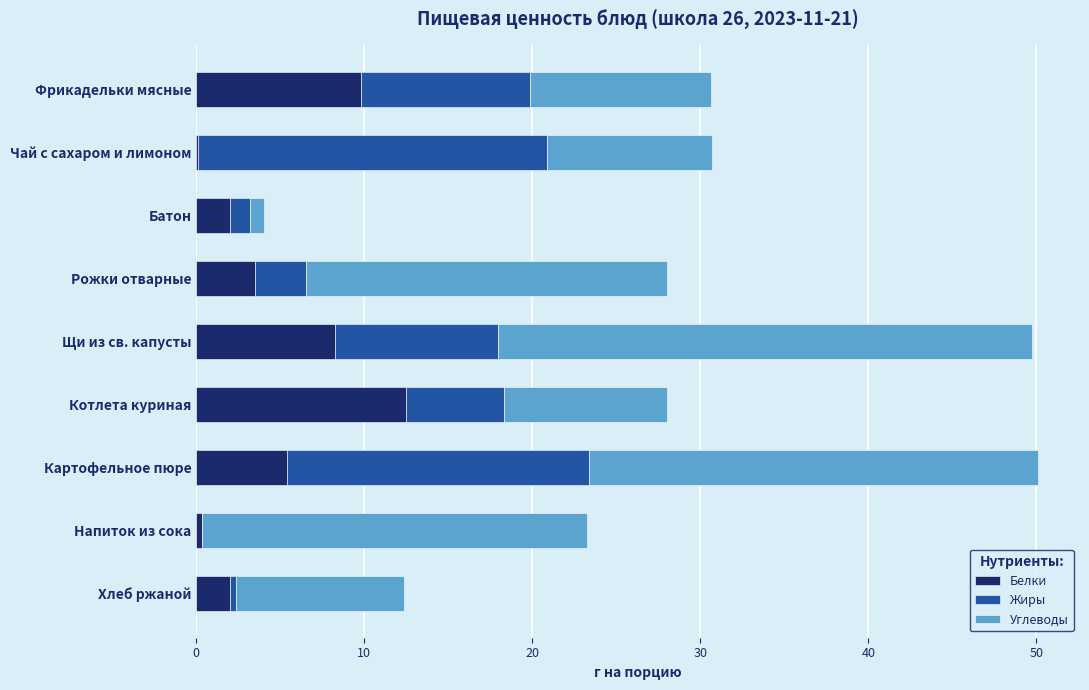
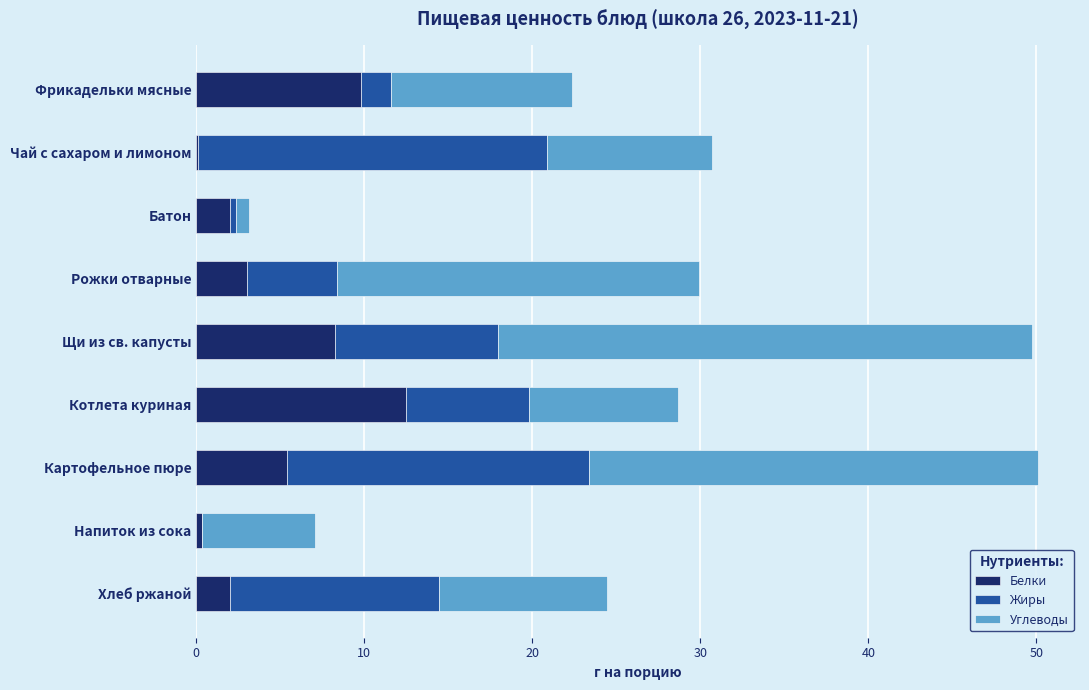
  {
    "Белки": {
      "Фрикадельки мясные": 9.8,
      "Батон": 2.0,
-     "Рожки отварные": 3.5,
+     "Рожки отварные": 3.0,
      "Щи из св. капусты": 8.3,
      "Котлета куриная": 12.5,
      "Картофельное пюре": 5.4,
      "Напиток из сока": 0.3,
      "Хлеб ржаной": 2.0
    },
    "Жиры": {
-     "Фрикадельки мясные": 10.0,
+     "Фрикадельки мясные": 1.8,
      "Чай с сахаром и лимоном": 20.8,
-     "Батон": 1.2,
-     "Рожки отварные": 3.0,
+     "Батон": 0.4,
+     "Рожки отварные": 5.4,
      "Щи из св. капусты": 9.7,
-     "Котлета куриная": 5.8,
+     "Котлета куриная": 7.3,
      "Картофельное пюре": 18.0,
      "Напиток из сока": 0.0,
-     "Хлеб ржаной": 0.4
+     "Хлеб ржаной": 12.4
    },
    "Углеводы": {
      "Фрикадельки мясные": 10.8,
      "Чай с сахаром и лимоном": 9.8,
      "Батон": 0.8,
      "Рожки отварные": 21.5,
      "Щи из св. капусты": 31.8,
-     "Котлета куриная": 9.7,
+     "Котлета куриная": 8.9,
      "Картофельное пюре": 26.7,
-     "Напиток из сока": 22.9,
+     "Напиток из сока": 6.7,
      "Хлеб ржаной": 10.0
    }
  }
